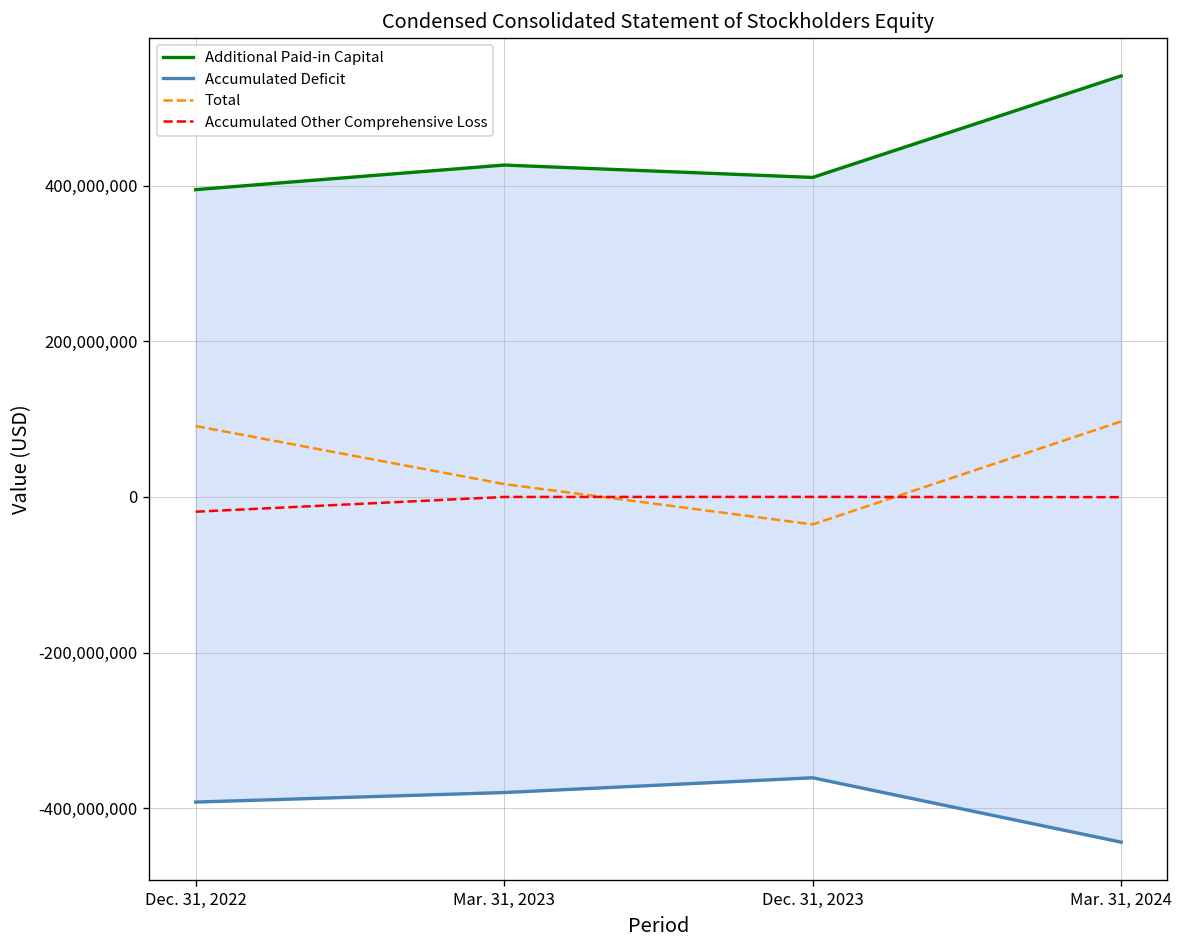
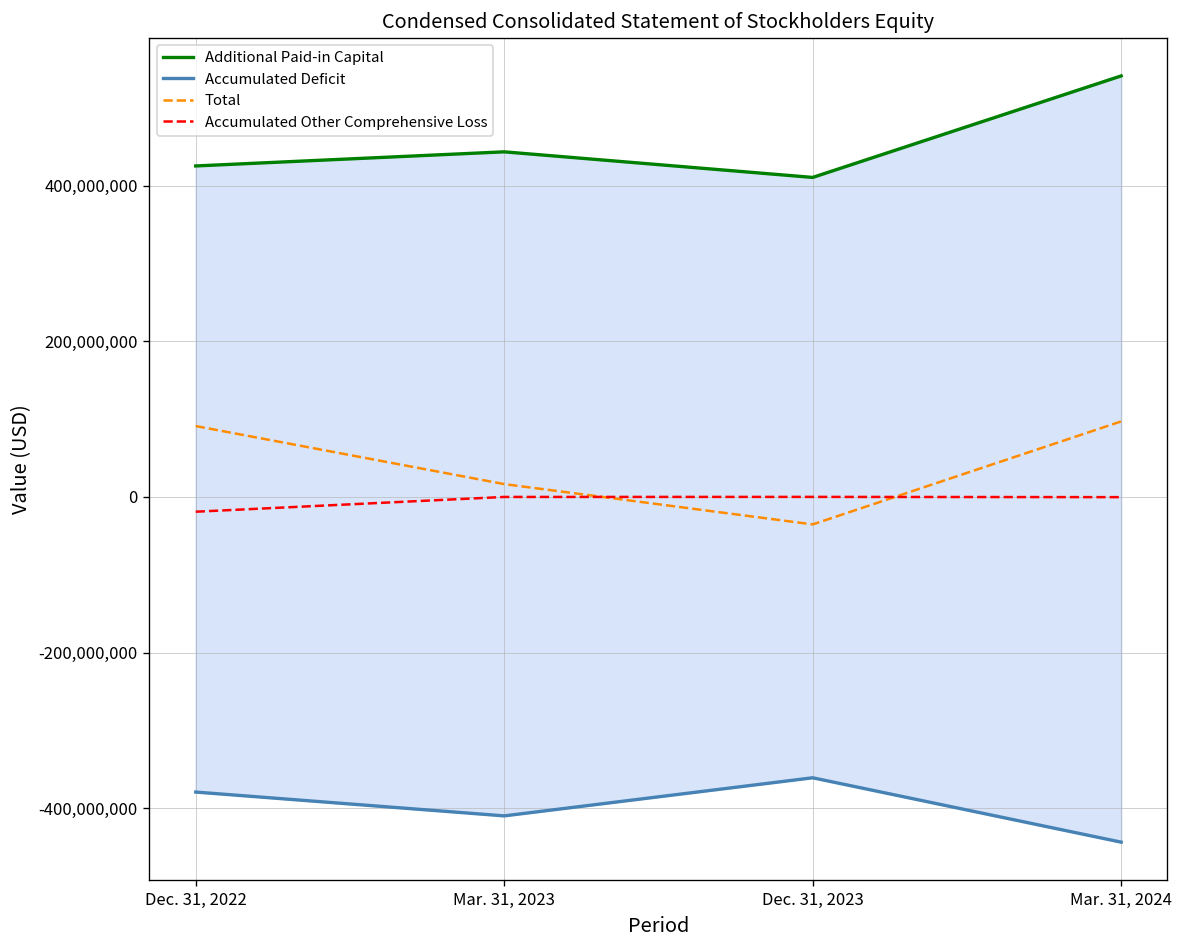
  {
    "Additional Paid-in Capital": {
-     "Dec. 31, 2022": "390,000,000",
-     "Mar. 31, 2023": "430,000,000",
+     "Dec. 31, 2022": "430,000,000",
+     "Mar. 31, 2023": "440,000,000",
      "Dec. 31, 2023": "410,000,000",
      "Mar. 31, 2024": "540,000,000"
    },
    "Accumulated Deficit": {
-     "Dec. 31, 2022": "-390,000,000",
-     "Mar. 31, 2023": "-380,000,000",
+     "Dec. 31, 2022": "-380,000,000",
+     "Mar. 31, 2023": "-410,000,000",
      "Dec. 31, 2023": "-360,000,000",
      "Mar. 31, 2024": "-440,000,000"
    },
    "Total": {
      "Dec. 31, 2022": "90,000,000",
      "Mar. 31, 2023": "20,000,000",
      "Dec. 31, 2023": "-40,000,000",
      "Mar. 31, 2024": "100,000,000"
    },
    "Accumulated Other Comprehensive Loss": {
      "Dec. 31, 2022": "-20,000,000",
      "Mar. 31, 2023": "0",
      "Dec. 31, 2023": "0",
      "Mar. 31, 2024": "0"
    }
  }
